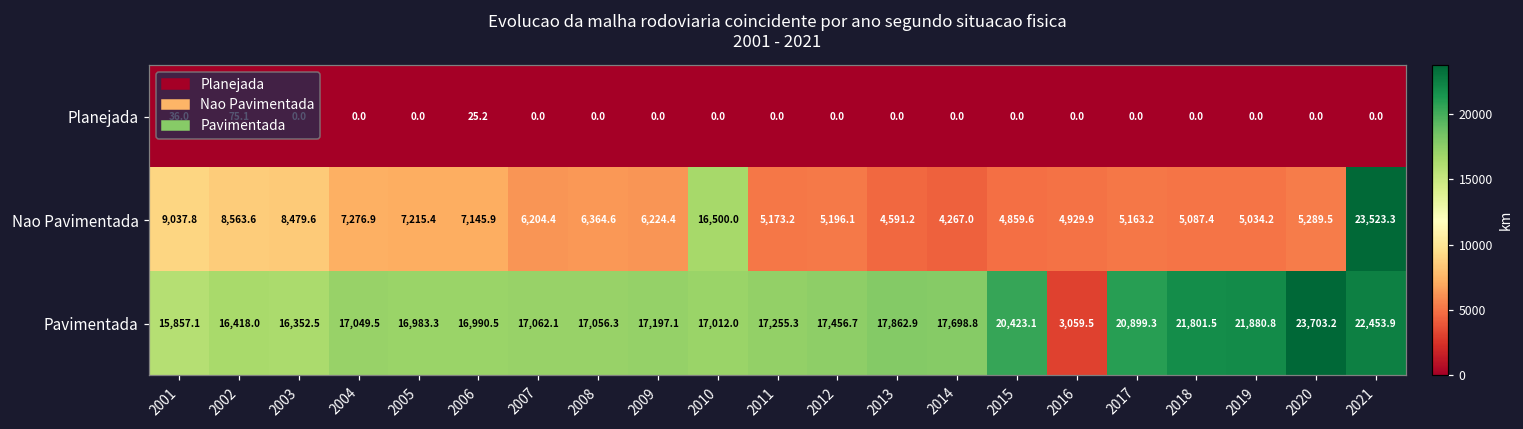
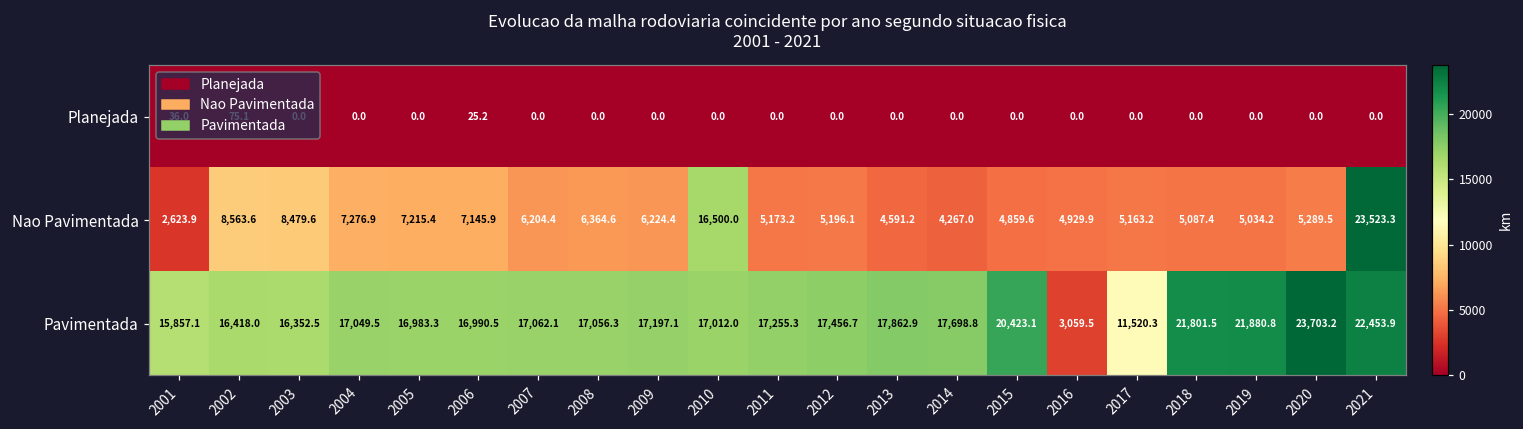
  {
    "Planejada": {
      "2004": "0.0",
      "2005": "0.0",
      "2006": "25.2",
      "2007": "0.0",
      "2008": "0.0",
      "2009": "0.0",
      "2010": "0.0",
      "2011": "0.0",
      "2012": "0.0",
      "2013": "0.0",
      "2014": "0.0",
      "2015": "0.0",
      "2016": "0.0",
      "2017": "0.0",
      "2018": "0.0",
      "2019": "0.0",
      "2020": "0.0",
      "2021": "0.0"
    },
    "Nao Pavimentada": {
-     "2001": "9,037.8",
+     "2001": "2,623.9",
      "2002": "8,563.6",
      "2003": "8,479.6",
      "2004": "7,276.9",
      "2005": "7,215.4",
      "2006": "7,145.9",
      "2007": "6,204.4",
      "2008": "6,364.6",
      "2009": "6,224.4",
      "2010": "16,500.0",
      "2011": "5,173.2",
      "2012": "5,196.1",
      "2013": "4,591.2",
      "2014": "4,267.0",
      "2015": "4,859.6",
      "2016": "4,929.9",
      "2017": "5,163.2",
      "2018": "5,087.4",
      "2019": "5,034.2",
      "2020": "5,289.5",
      "2021": "23,523.3"
    },
    "Pavimentada": {
      "2001": "15,857.1",
      "2002": "16,418.0",
      "2003": "16,352.5",
      "2004": "17,049.5",
      "2005": "16,983.3",
      "2006": "16,990.5",
      "2007": "17,062.1",
      "2008": "17,056.3",
      "2009": "17,197.1",
      "2010": "17,012.0",
      "2011": "17,255.3",
      "2012": "17,456.7",
      "2013": "17,862.9",
      "2014": "17,698.8",
      "2015": "20,423.1",
      "2016": "3,059.5",
-     "2017": "20,899.3",
+     "2017": "11,520.3",
      "2018": "21,801.5",
      "2019": "21,880.8",
      "2020": "23,703.2",
      "2021": "22,453.9"
    }
  }
